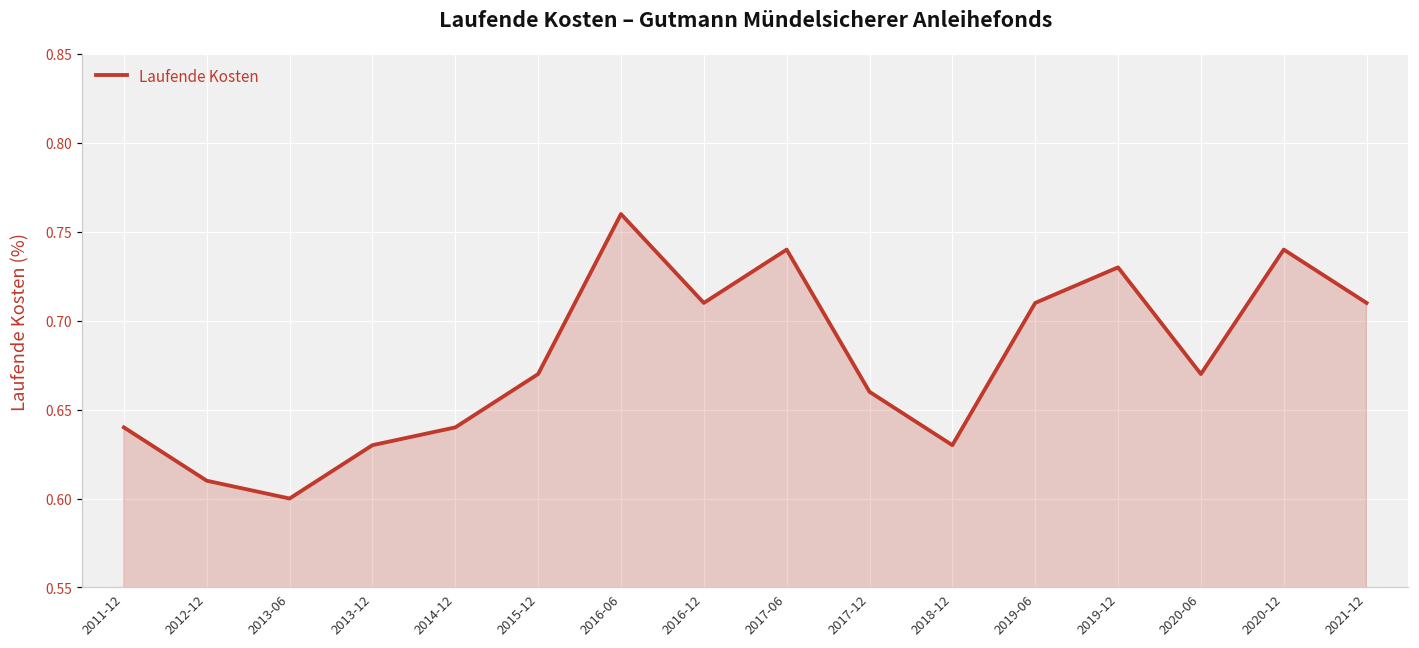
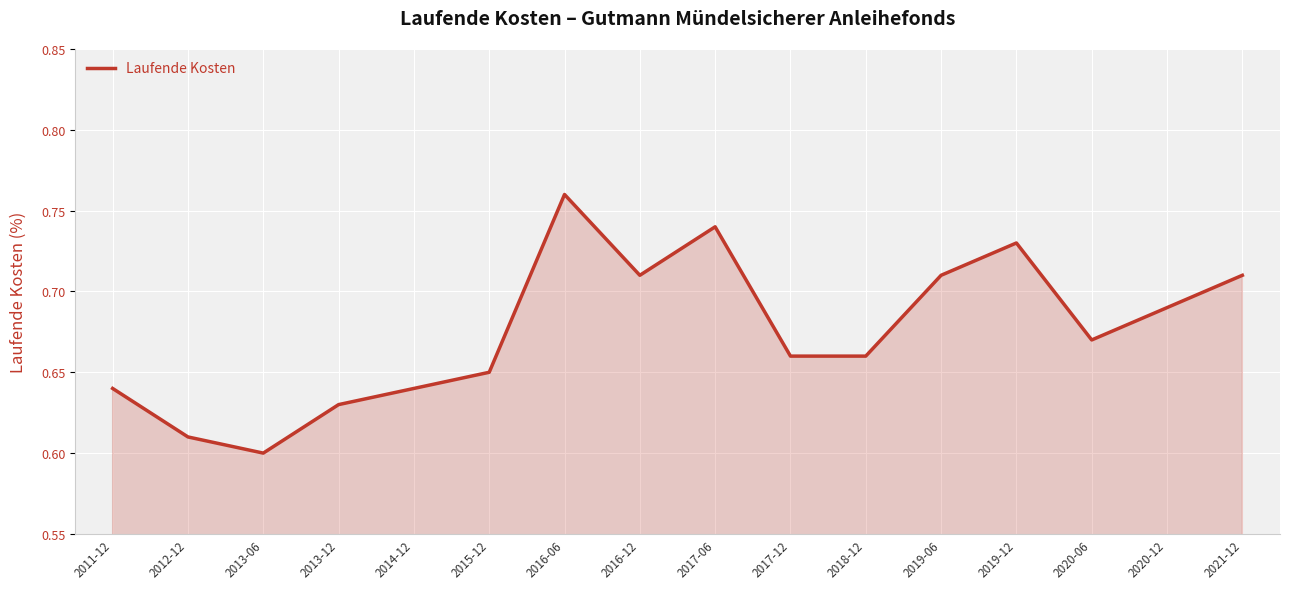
  {
    "2011-12": 0.64,
    "2012-12": 0.61,
    "2013-06": 0.60,
    "2013-12": 0.63,
    "2014-12": 0.64,
-   "2015-12": 0.67,
+   "2015-12": 0.65,
    "2016-06": 0.76,
    "2016-12": 0.71,
    "2017-06": 0.74,
    "2017-12": 0.66,
-   "2018-12": 0.63,
+   "2018-12": 0.66,
    "2019-06": 0.71,
    "2019-12": 0.73,
    "2020-06": 0.67,
-   "2020-12": 0.74,
+   "2020-12": 0.69,
    "2021-12": 0.71
  }
